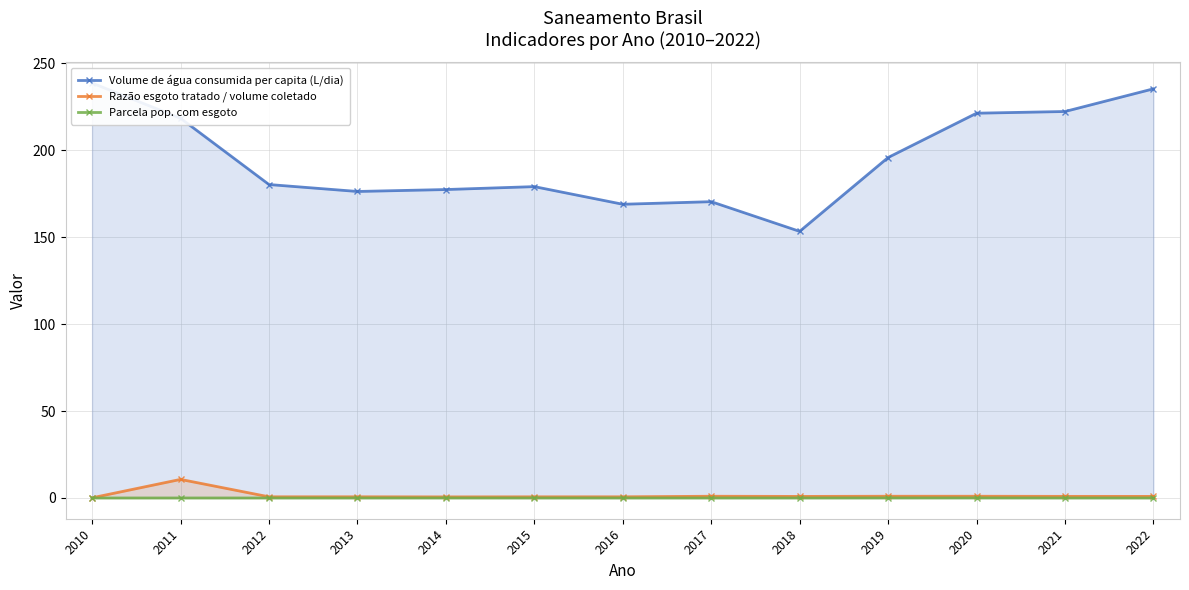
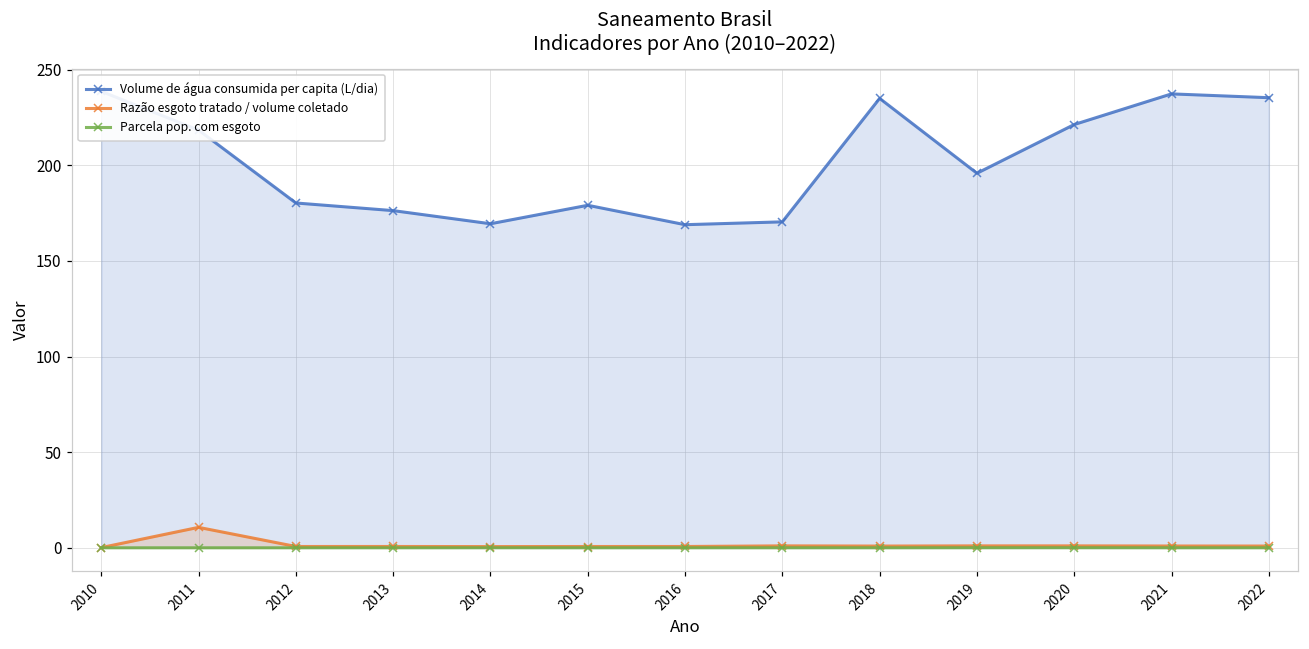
  {
    "Volume de água consumida per capita (L/dia)": {
      "2012": 180,
      "2013": 176,
-     "2014": 177,
+     "2014": 169,
      "2015": 179,
      "2016": 169,
      "2017": 170,
-     "2018": 153,
+     "2018": 235,
      "2019": 196,
      "2020": 221,
-     "2021": 222,
+     "2021": 237,
      "2022": 235
    },
    "Razão esgoto tratado / volume coletado": {
      "2011": 11
    },
    "Parcela pop. com esgoto": {
      "2011": 0
    }
  }
